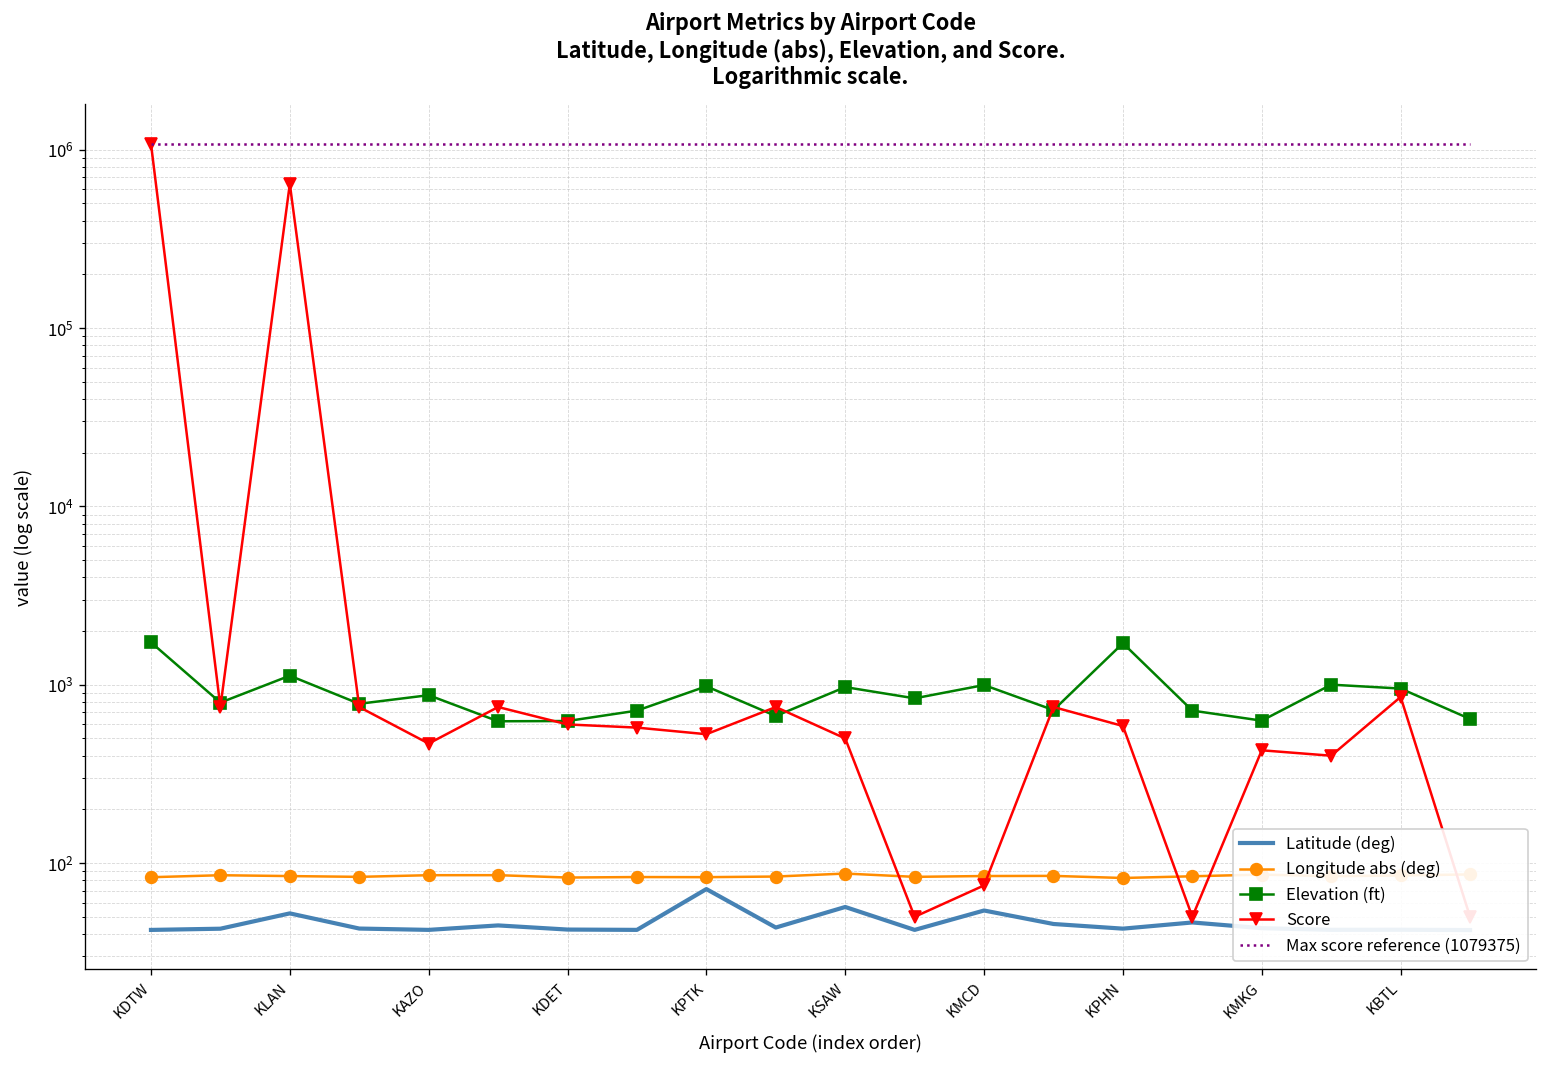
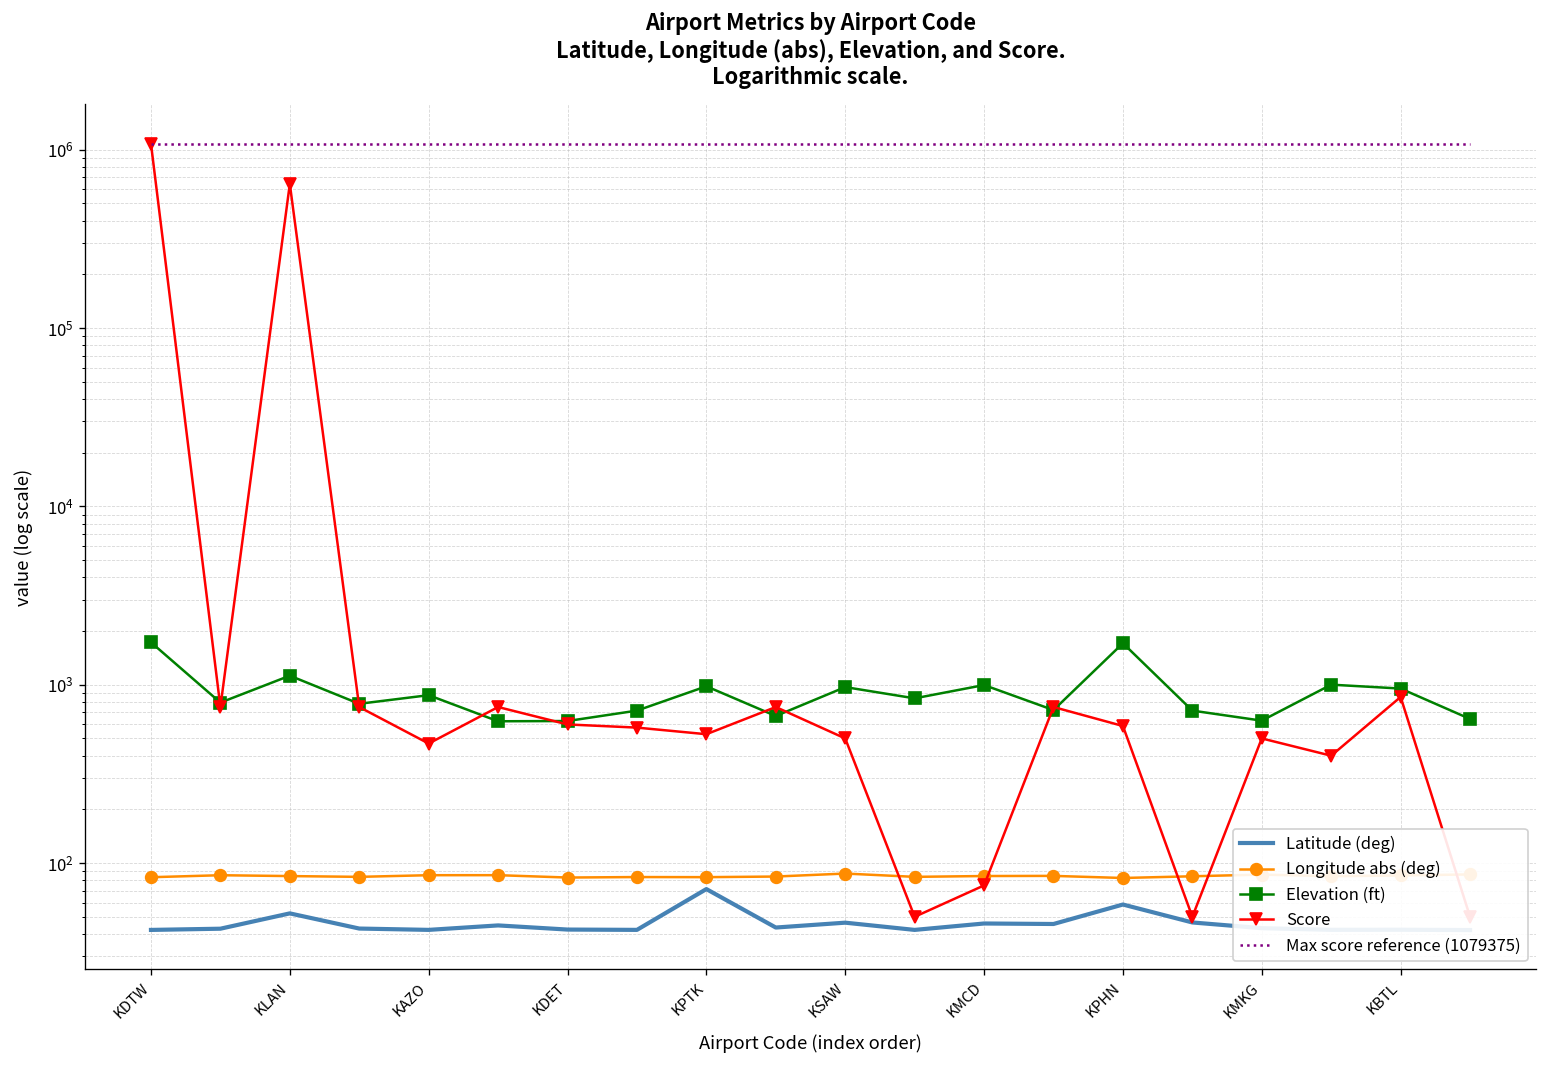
  {
    "Latitude (deg)": {
      "KDTW": 42,
      "KLAN": 52,
      "KAZO": 42,
      "KDET": 42,
      "KPTK": 70,
-     "KSAW": 57,
-     "KMCD": 54,
-     "KPHN": 43
+     "KSAW": 46,
+     "KMCD": 46,
+     "KPHN": 59
    },
    "Longitude abs (deg)": {
      "KDTW": 80,
      "KLAN": 80,
      "KAZO": 90,
      "KDET": 80,
      "KPTK": 80,
      "KSAW": 90,
      "KMCD": 80,
      "KPHN": 80
    },
    "Elevation (ft)": {
      "KDTW": 1700,
      "KLAN": 1100,
      "KAZO": 900,
      "KDET": 630,
      "KPTK": 1000,
      "KSAW": 1000,
      "KMCD": 1000,
      "KPHN": 1700,
      "KMKG": 630,
      "KBTL": 1000
    },
    "Score": {
      "KLAN": 640000,
      "KAZO": 470,
      "KDET": 600,
      "KPTK": 530,
      "KSAW": 500,
      "KMCD": 80,
      "KPHN": 590,
-     "KMKG": 430,
+     "KMKG": 500,
      "KBTL": 900
    },
    "Max score reference (1079375)": {
      "KLAN": 1100000,
      "KAZO": 1100000,
      "KDET": 1100000,
      "KPTK": 1100000,
      "KSAW": 1100000,
      "KMCD": 1100000,
      "KPHN": 1100000,
      "KMKG": 1100000,
      "KBTL": 1100000
    }
  }
